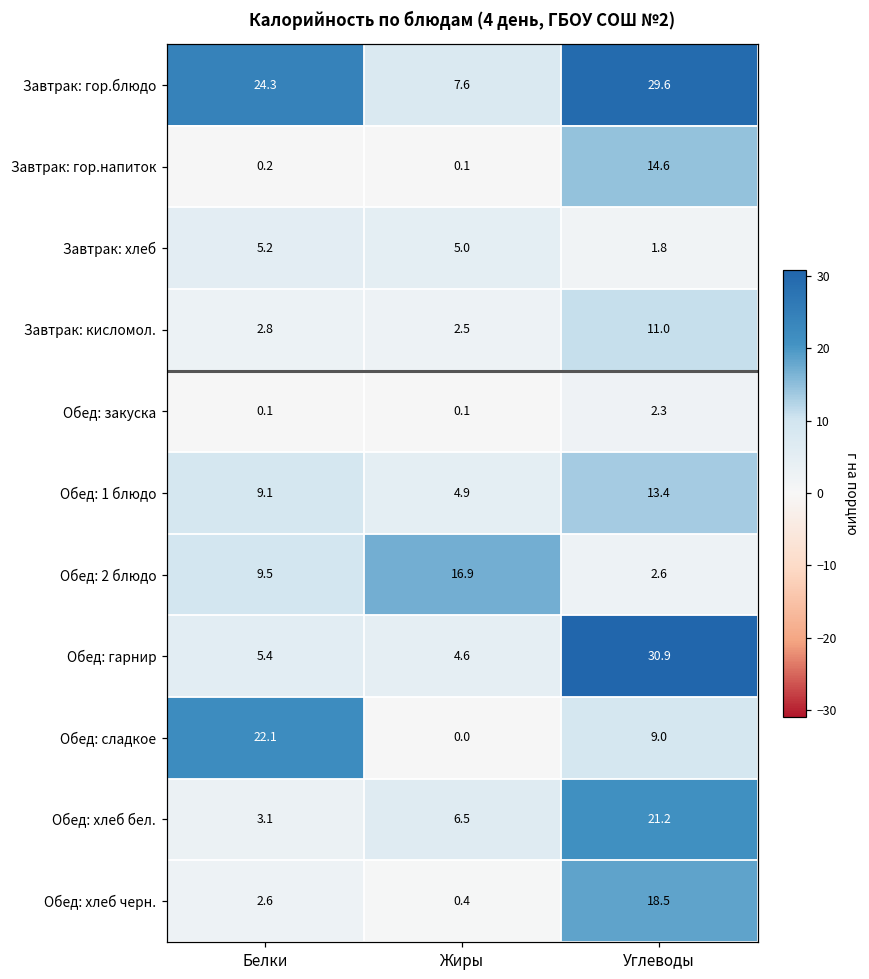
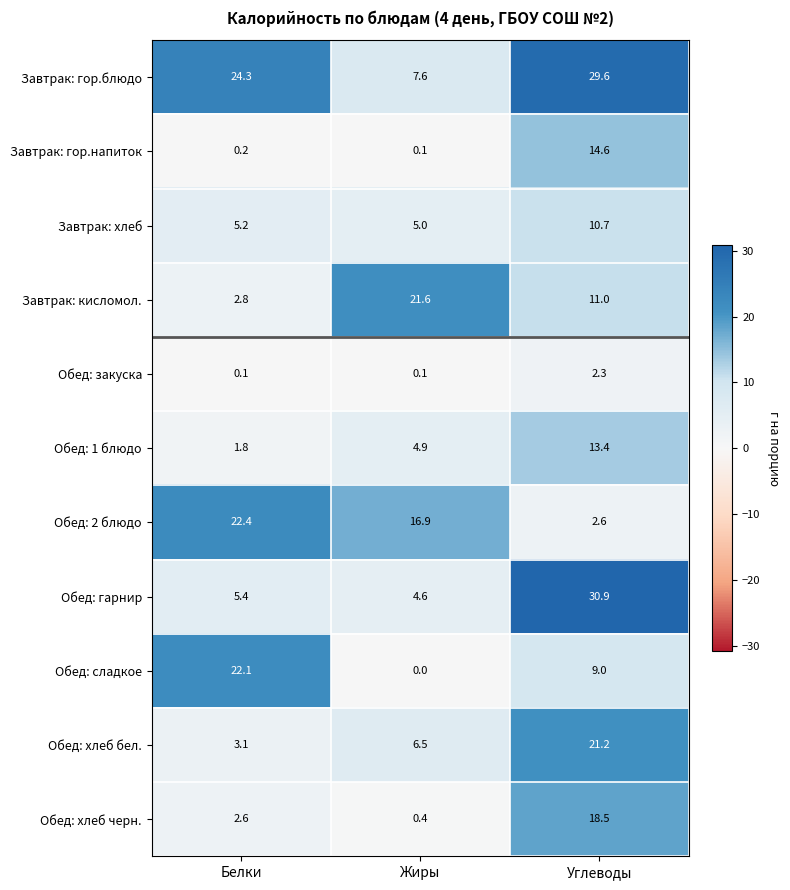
  {
    "Завтрак: гор.блюдо": {
      "Белки": 24.3,
      "Жиры": 7.6,
      "Углеводы": 29.6
    },
    "Завтрак: гор.напиток": {
      "Белки": 0.2,
      "Жиры": 0.1,
      "Углеводы": 14.6
    },
    "Завтрак: хлеб": {
      "Белки": 5.2,
      "Жиры": 5.0,
-     "Углеводы": 1.8
+     "Углеводы": 10.7
    },
    "Завтрак: кисломол.": {
      "Белки": 2.8,
-     "Жиры": 2.5,
+     "Жиры": 21.6,
      "Углеводы": 11.0
    },
    "Обед: закуска": {
      "Белки": 0.1,
      "Жиры": 0.1,
      "Углеводы": 2.3
    },
    "Обед: 1 блюдо": {
-     "Белки": 9.1,
+     "Белки": 1.8,
      "Жиры": 4.9,
      "Углеводы": 13.4
    },
    "Обед: 2 блюдо": {
-     "Белки": 9.5,
+     "Белки": 22.4,
      "Жиры": 16.9,
      "Углеводы": 2.6
    },
    "Обед: гарнир": {
      "Белки": 5.4,
      "Жиры": 4.6,
      "Углеводы": 30.9
    },
    "Обед: сладкое": {
      "Белки": 22.1,
      "Жиры": 0.0,
      "Углеводы": 9.0
    },
    "Обед: хлеб бел.": {
      "Белки": 3.1,
      "Жиры": 6.5,
      "Углеводы": 21.2
    },
    "Обед: хлеб черн.": {
      "Белки": 2.6,
      "Жиры": 0.4,
      "Углеводы": 18.5
    }
  }
